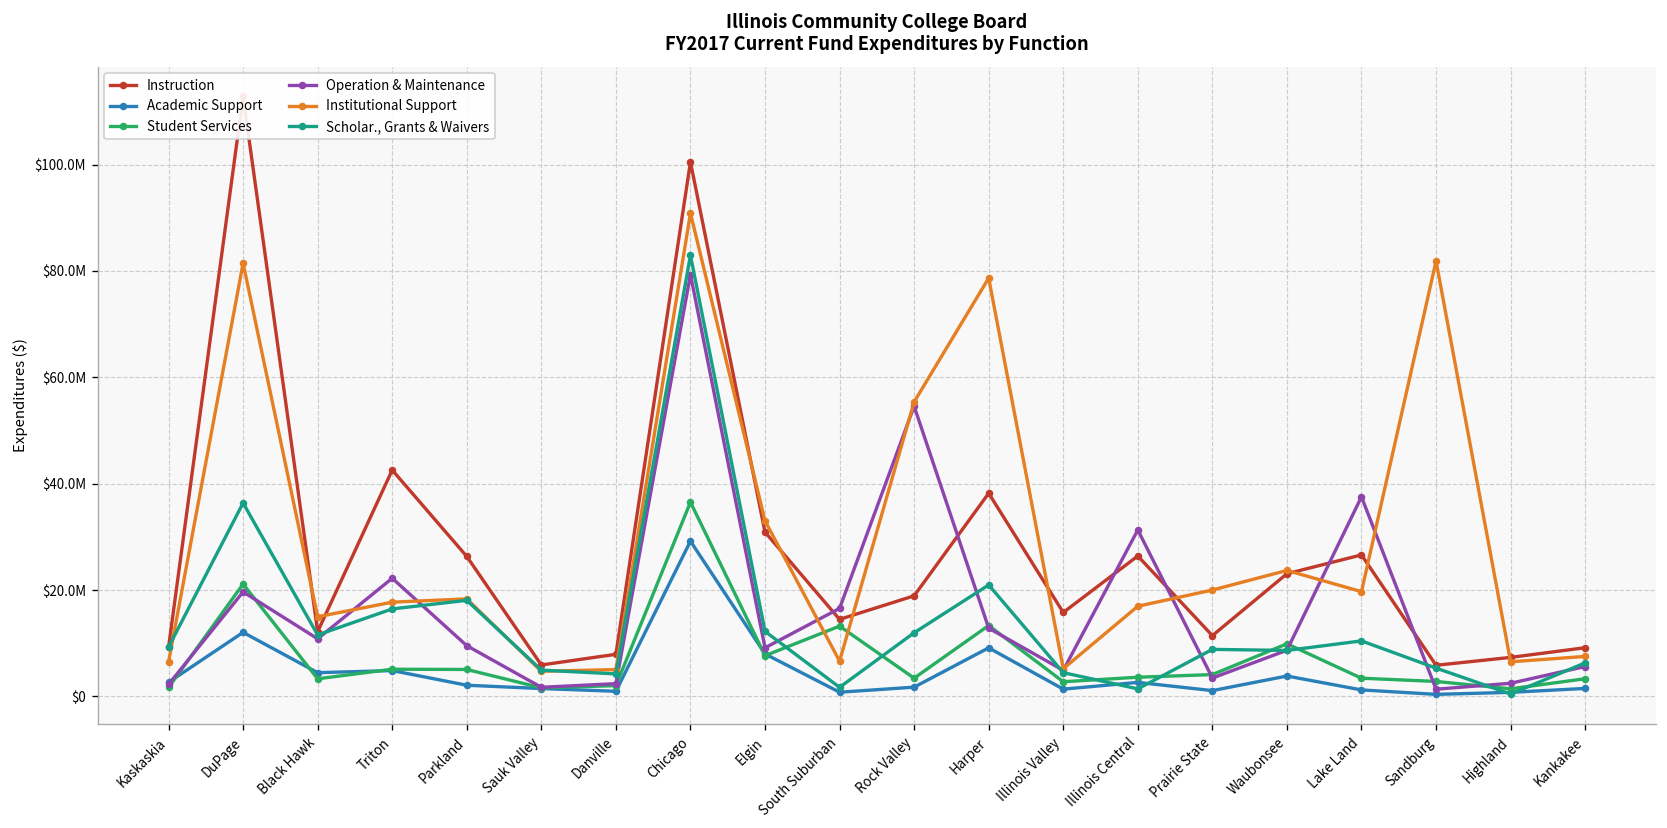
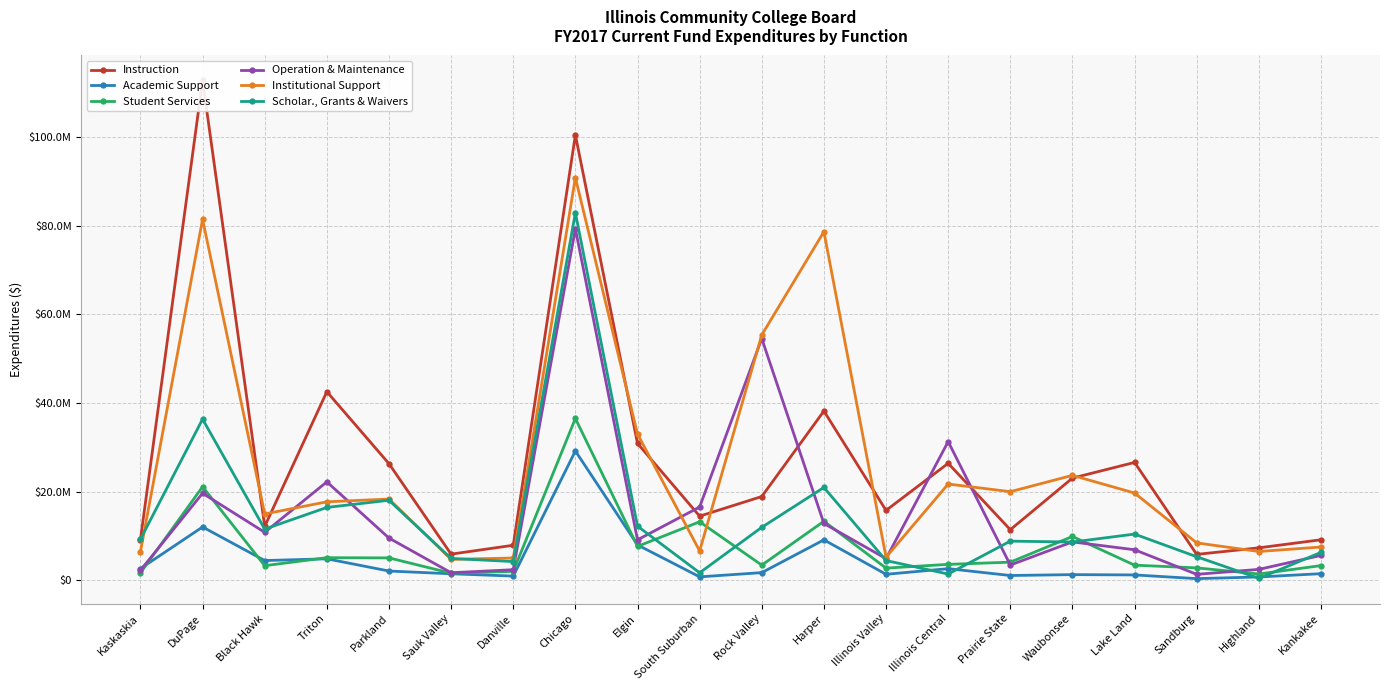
  {
    "Instruction": {
      "Black Hawk": "$12000000",
      "Triton": "$43000000",
      "Parkland": "$26000000",
      "Sauk Valley": "$6000000",
      "Danville": "$8000000",
      "Chicago": "$100000000",
      "Elgin": "$31000000",
      "South Suburban": "$14000000",
      "Rock Valley": "$19000000",
      "Harper": "$38000000",
      "Illinois Valley": "$16000000",
      "Illinois Central": "$26000000",
      "Prairie State": "$11000000",
      "Waubonsee": "$23000000",
      "Lake Land": "$27000000",
      "Highland": "$7000000",
      "Kankakee": "$9000000"
    },
    "Academic Support": {
      "DuPage": "$12000000",
      "Black Hawk": "$4000000",
      "Parkland": "$2000000",
      "Danville": "$1000000",
      "Chicago": "$29000000",
      "South Suburban": "$1000000",
      "Rock Valley": "$2000000",
      "Harper": "$9000000",
      "Illinois Valley": "$1000000",
      "Illinois Central": "$3000000",
      "Prairie State": "$1000000",
-     "Waubonsee": "$4000000",
+     "Waubonsee": "$1000000",
      "Lake Land": "$1000000",
      "Sandburg": "$0",
      "Kankakee": "$2000000"
    },
    "Operation & Maintenance": {
      "DuPage": "$20000000",
      "Black Hawk": "$11000000",
      "Triton": "$22000000",
      "Parkland": "$10000000",
      "Chicago": "$79000000",
      "Elgin": "$9000000",
      "South Suburban": "$17000000",
      "Rock Valley": "$55000000",
      "Illinois Central": "$31000000",
      "Prairie State": "$3000000",
-     "Lake Land": "$38000000",
+     "Lake Land": "$7000000",
      "Sandburg": "$1000000",
      "Highland": "$2000000",
      "Kankakee": "$6000000"
    },
    "Institutional Support": {
      "Kaskaskia": "$6000000",
      "DuPage": "$81000000",
      "Black Hawk": "$15000000",
      "Triton": "$18000000",
      "Danville": "$5000000",
      "Chicago": "$91000000",
      "Elgin": "$33000000",
      "South Suburban": "$7000000",
      "Rock Valley": "$55000000",
      "Harper": "$79000000",
-     "Illinois Central": "$17000000",
+     "Illinois Central": "$22000000",
      "Prairie State": "$20000000",
      "Waubonsee": "$24000000",
      "Lake Land": "$20000000",
-     "Sandburg": "$82000000",
+     "Sandburg": "$8000000",
      "Highland": "$7000000",
      "Kankakee": "$8000000"
    }
  }
